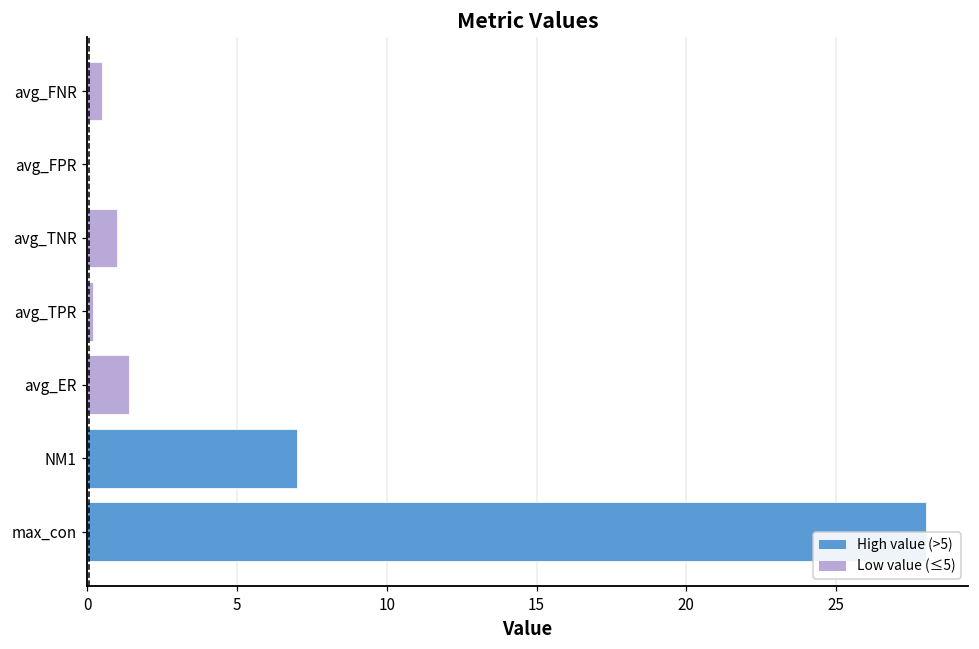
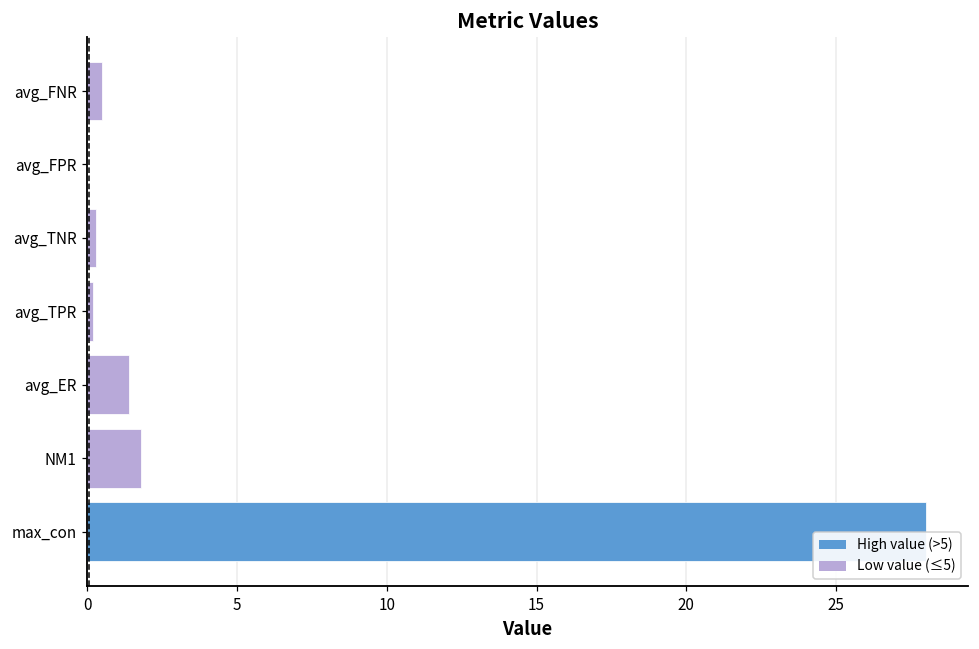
  {
    "avg_FNR": 0.5,
    "avg_FPR": 0.0,
-   "avg_TNR": 1.0,
+   "avg_TNR": 0.3,
    "avg_TPR": 0.2,
    "avg_ER": 1.4,
-   "NM1": 7.0,
+   "NM1": 1.8,
    "max_con": 28.0
  }
